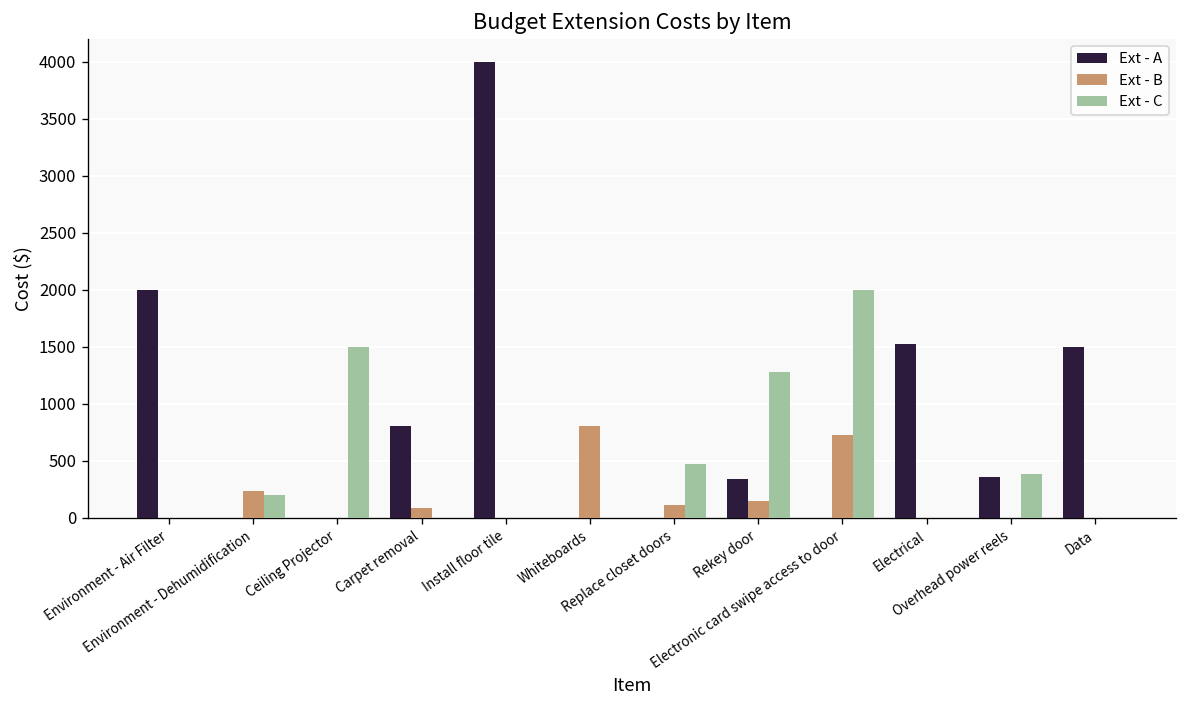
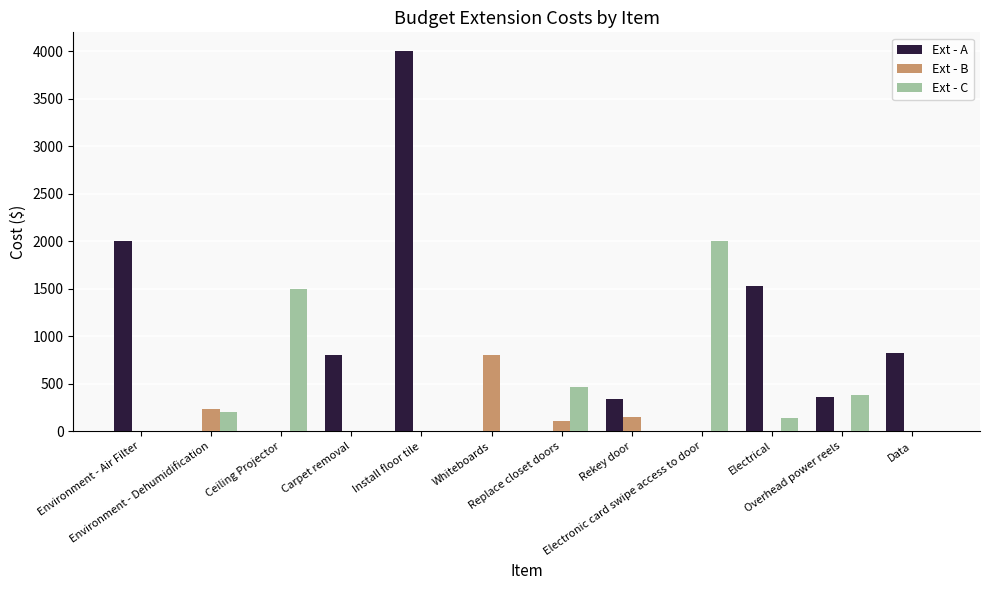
  {
    "Ext - A": {
      "Environment - Air Filter": 2000,
      "Environment - Dehumidification": 0,
      "Ceiling Projector": 0,
      "Carpet removal": 800,
      "Install floor tile": 4000,
      "Whiteboards": 0,
      "Replace closet doors": 0,
      "Rekey door": 300,
      "Electronic card swipe access to door": 0,
      "Electrical": 1500,
      "Overhead power reels": 400,
-     "Data": 1500
+     "Data": 800
    },
    "Ext - B": {
      "Environment - Air Filter": 0,
      "Environment - Dehumidification": 200,
      "Ceiling Projector": 0,
-     "Carpet removal": 100,
+     "Carpet removal": 0,
      "Install floor tile": 0,
      "Whiteboards": 800,
      "Replace closet doors": 100,
      "Rekey door": 200,
-     "Electronic card swipe access to door": 700,
+     "Electronic card swipe access to door": 0,
      "Electrical": 0,
      "Overhead power reels": 0,
      "Data": 0
    },
    "Ext - C": {
      "Environment - Air Filter": 0,
      "Environment - Dehumidification": 200,
      "Ceiling Projector": 1500,
      "Carpet removal": 0,
      "Install floor tile": 0,
      "Whiteboards": 0,
      "Replace closet doors": 500,
-     "Rekey door": 1300,
+     "Rekey door": 0,
      "Electronic card swipe access to door": 2000,
-     "Electrical": 0,
+     "Electrical": 100,
      "Overhead power reels": 400,
      "Data": 0
    }
  }
